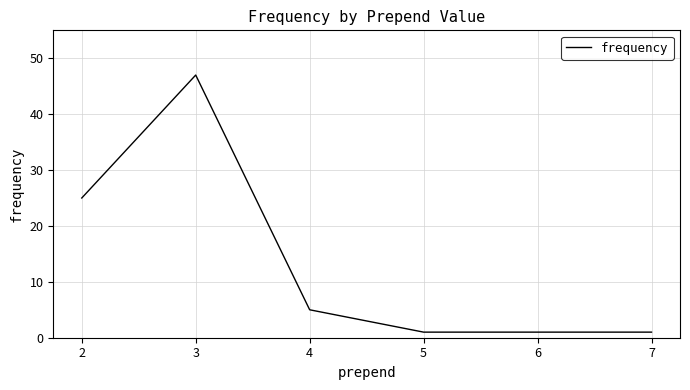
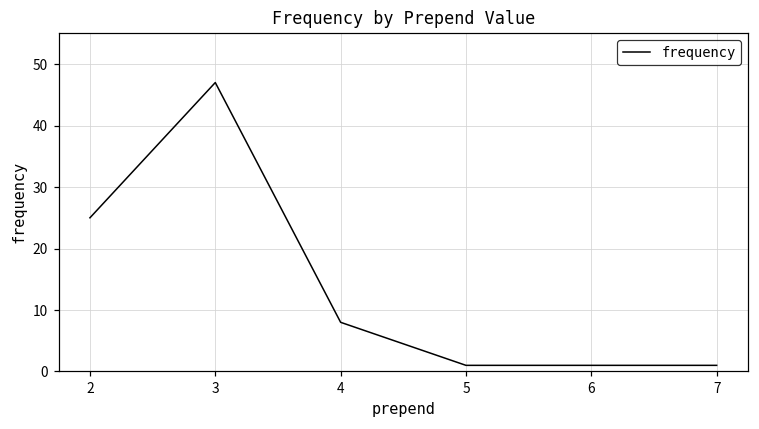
  {
    "2": 25,
    "3": 47,
-   "4": 5,
+   "4": 8,
    "5": 1,
    "6": 1,
    "7": 1
  }
